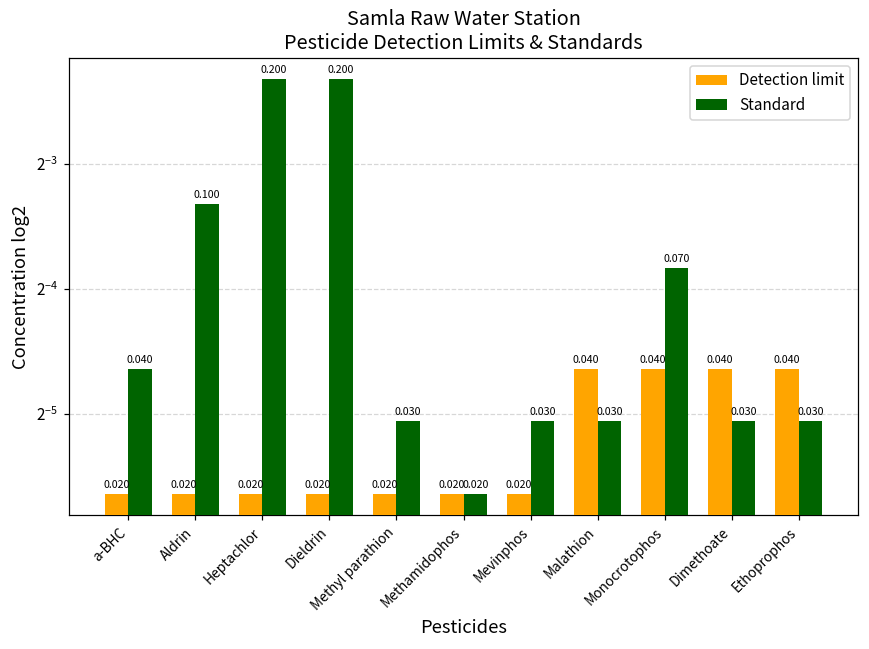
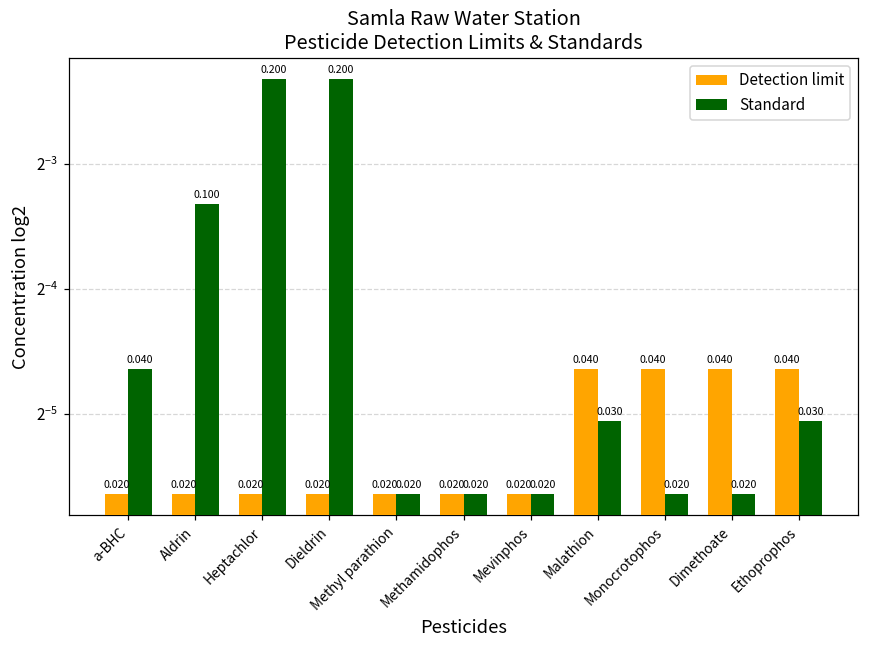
  {
    "Detection limit": {
      "a-BHC": 0.020,
      "Aldrin": 0.020,
      "Heptachlor": 0.020,
      "Dieldrin": 0.020,
      "Methyl parathion": 0.020,
      "Methamidophos": 0.020,
      "Mevinphos": 0.020,
      "Malathion": 0.040,
      "Monocrotophos": 0.040,
      "Dimethoate": 0.040,
      "Ethoprophos": 0.040
    },
    "Standard": {
      "a-BHC": 0.040,
      "Aldrin": 0.100,
      "Heptachlor": 0.200,
      "Dieldrin": 0.200,
-     "Methyl parathion": 0.030,
+     "Methyl parathion": 0.020,
      "Methamidophos": 0.020,
-     "Mevinphos": 0.030,
+     "Mevinphos": 0.020,
      "Malathion": 0.030,
-     "Monocrotophos": 0.070,
-     "Dimethoate": 0.030,
+     "Monocrotophos": 0.020,
+     "Dimethoate": 0.020,
      "Ethoprophos": 0.030
    }
  }
